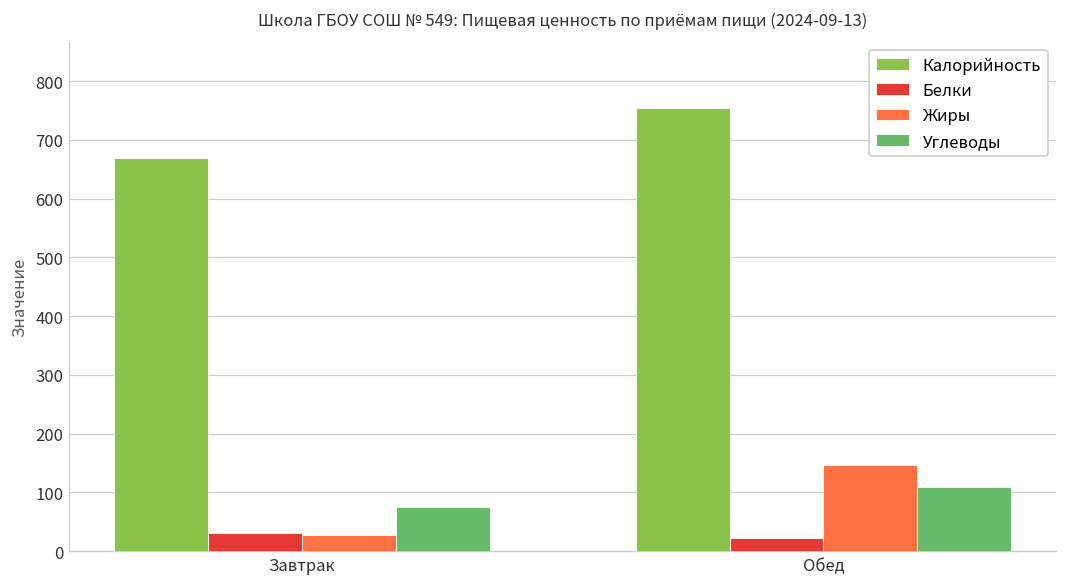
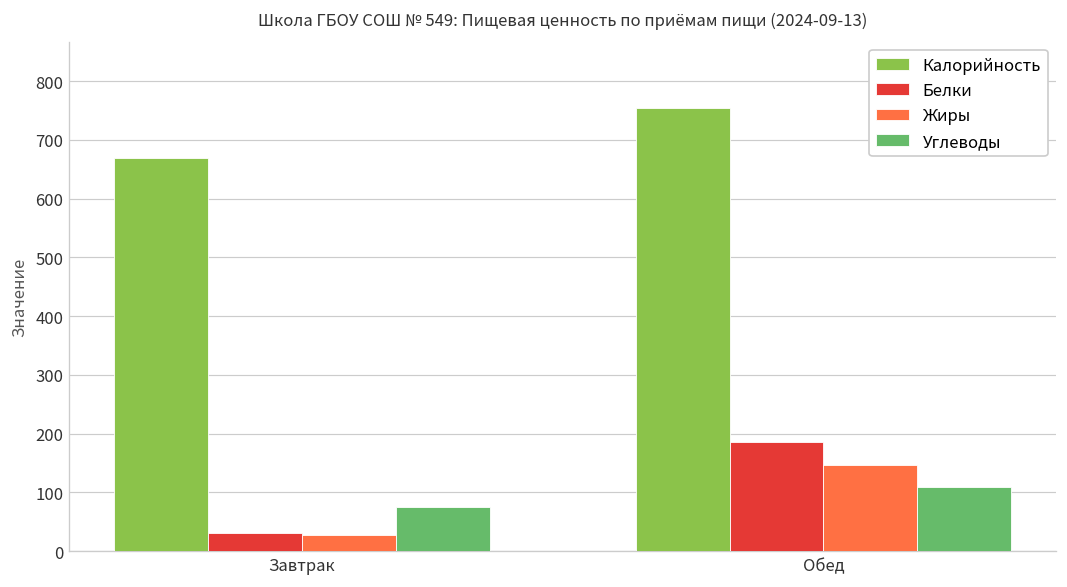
  {
    "Белки": {
      "Завтрак": 30,
-     "Обед": 20
+     "Обед": 190
    },
    "Жиры": {
      "Завтрак": 30,
      "Обед": 150
    }
  }
